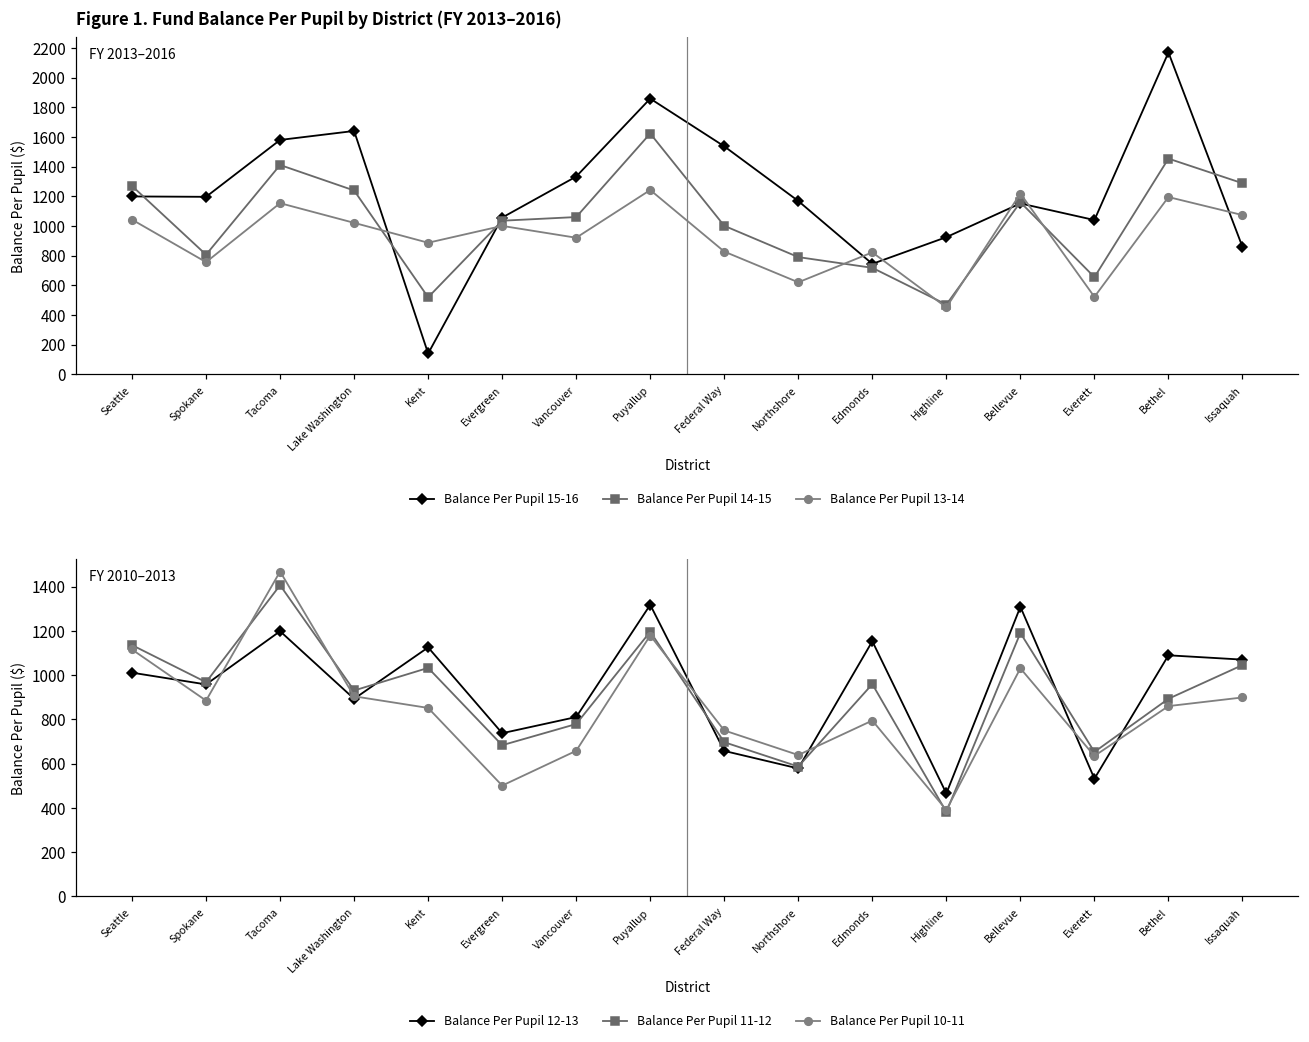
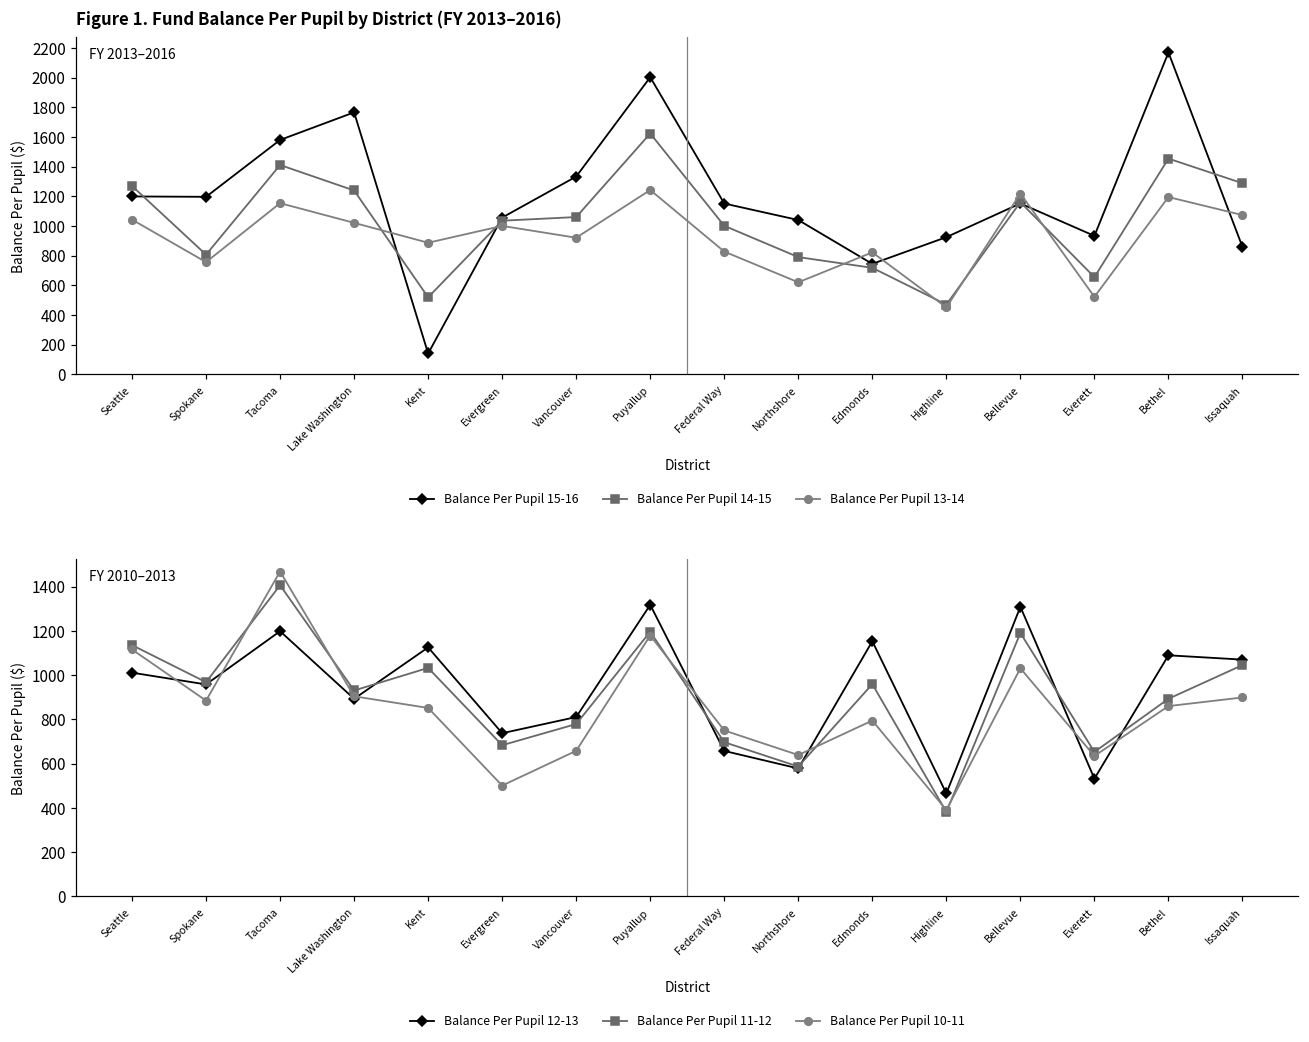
  {
    "Figure 1. Fund Balance Per Pupil by District (FY 2013–2016)": {
      "Balance Per Pupil 15-16": {
        "Seattle": 1200,
        "Spokane": 1200,
        "Tacoma": 1580,
-       "Lake Washington": 1640,
+       "Lake Washington": 1770,
        "Kent": 140,
        "Evergreen": 1060,
        "Vancouver": 1330,
-       "Puyallup": 1860,
-       "Federal Way": 1540,
-       "Northshore": 1170,
+       "Puyallup": 2000,
+       "Federal Way": 1150,
+       "Northshore": 1040,
        "Edmonds": 740,
        "Highline": 920,
-       "Everett": 1040,
+       "Everett": 930,
        "Bethel": 2170,
        "Issaquah": 860
      }
    }
  }
